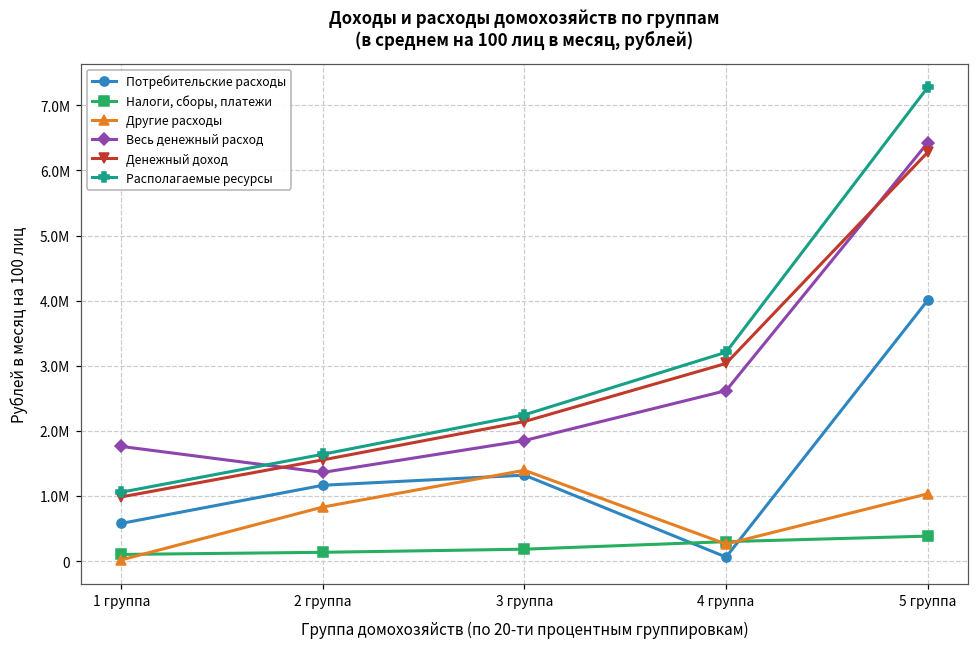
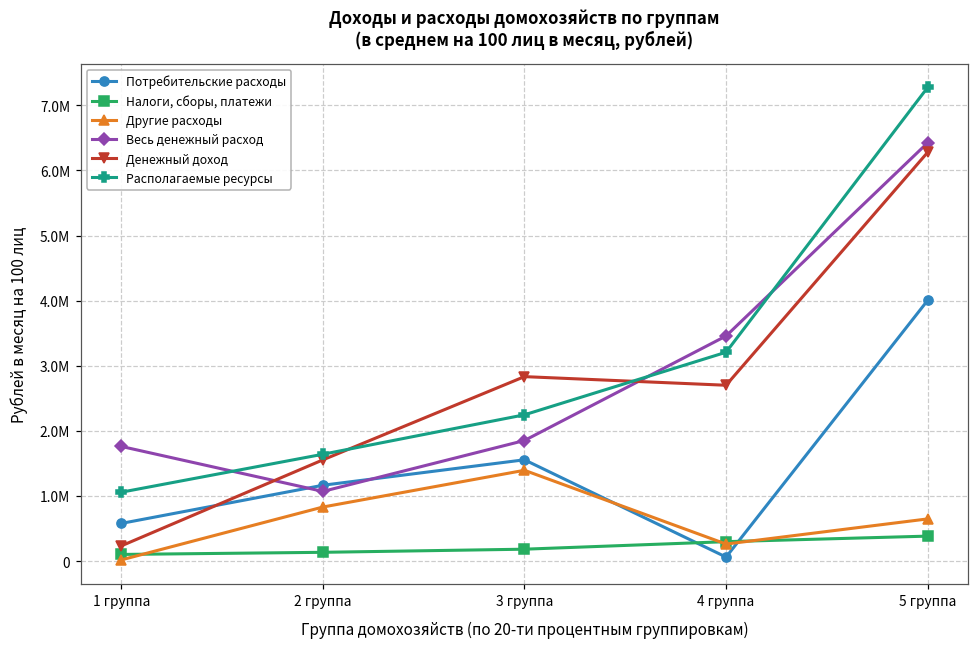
  {
    "Потребительские расходы": {
      "1 группа": 600000,
      "2 группа": 1200000,
-     "3 группа": 1300000,
+     "3 группа": 1600000,
      "4 группа": 100000,
      "5 группа": 4000000
    },
    "Другие расходы": {
      "1 группа": 0,
      "2 группа": 800000,
      "3 группа": 1400000,
-     "5 группа": 1000000
+     "5 группа": 600000
    },
    "Весь денежный расход": {
      "1 группа": 1800000,
-     "2 группа": 1400000,
+     "2 группа": 1100000,
      "3 группа": 1900000,
-     "4 группа": 2600000,
+     "4 группа": 3500000,
      "5 группа": 6400000
    },
    "Денежный доход": {
-     "1 группа": 1000000,
+     "1 группа": 200000,
      "2 группа": 1600000,
-     "3 группа": 2100000,
-     "4 группа": 3000000,
+     "3 группа": 2800000,
+     "4 группа": 2700000,
      "5 группа": 6300000
    }
  }
